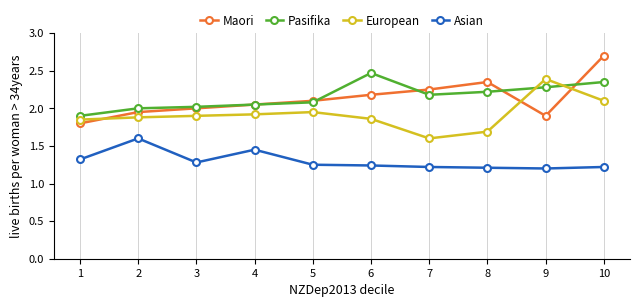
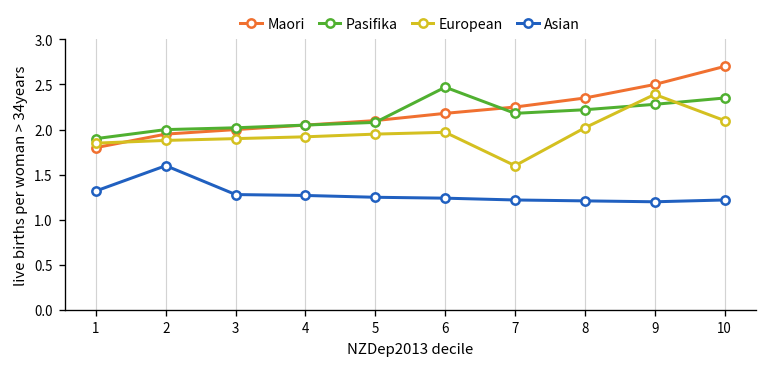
  {
    "Maori": {
      "1": 1.8,
      "2": 2.0,
      "6": 2.2,
      "7": 2.3,
      "8": 2.4,
-     "9": 1.9,
+     "9": 2.5,
      "10": 2.7
    },
    "Pasifika": {
      "1": 1.9,
      "2": 2.0,
      "6": 2.5,
      "7": 2.2,
      "8": 2.2,
      "9": 2.3,
      "10": 2.4
    },
    "European": {
      "1": 1.9,
      "2": 1.9,
      "3": 1.9,
      "4": 1.9,
      "5": 2.0,
-     "6": 1.9,
+     "6": 2.0,
      "7": 1.6,
-     "8": 1.7,
+     "8": 2.0,
      "9": 2.4,
      "10": 2.1
    },
    "Asian": {
      "1": 1.3,
      "2": 1.6,
      "3": 1.3,
-     "4": 1.5,
+     "4": 1.3,
      "5": 1.3,
      "6": 1.2,
      "7": 1.2,
      "8": 1.2,
      "9": 1.2,
      "10": 1.2
    }
  }
